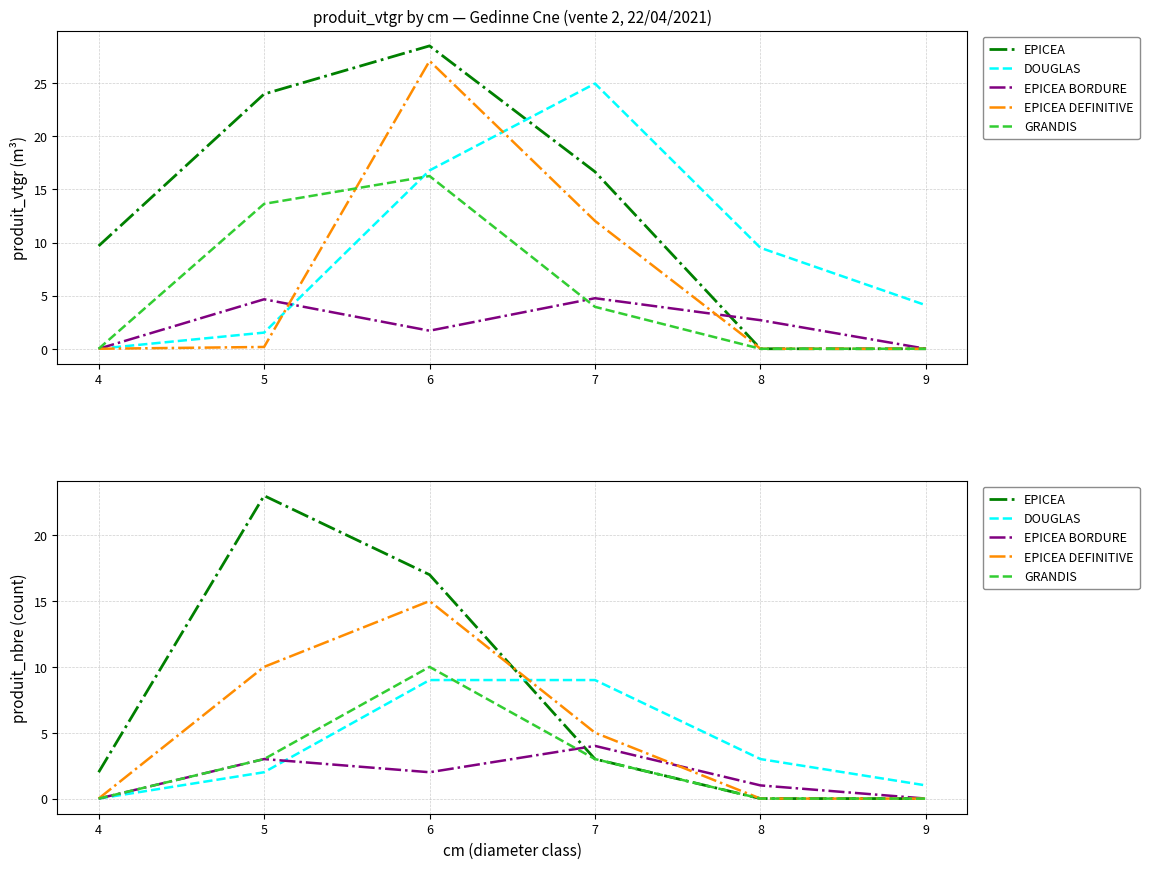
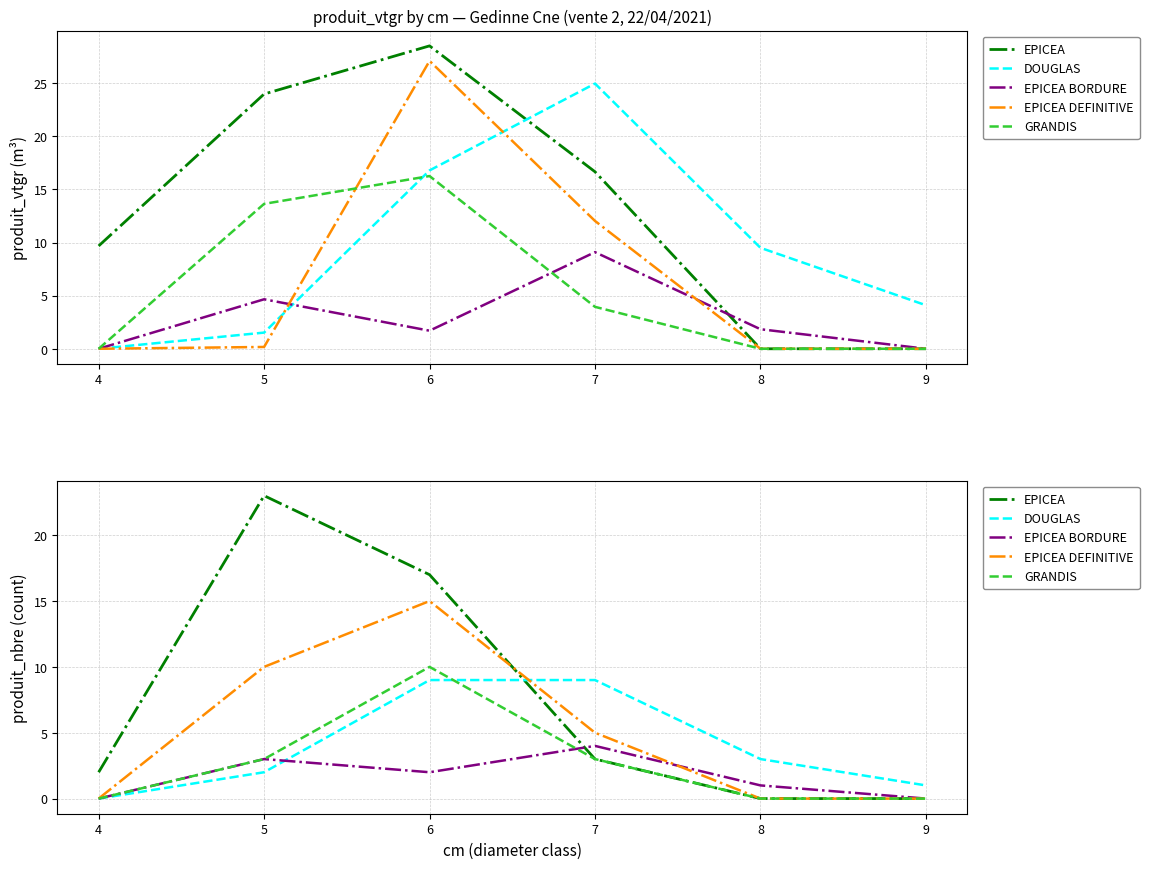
  {
    "produit_vtgr by cm — Gedinne Cne (vente 2, 22/04/2021)": {
      "EPICEA": {
        "4": 9.7,
        "5": 24.0,
        "6": 28.5,
        "7": 16.7
      },
      "DOUGLAS": {
        "5": 1.5,
        "6": 16.8,
        "7": 25.0,
        "8": 9.5,
        "9": 4.1
      },
      "EPICEA BORDURE": {
        "5": 4.7,
        "6": 1.7,
-       "7": 4.8,
-       "8": 2.7
+       "7": 9.1,
+       "8": 1.8
      },
      "EPICEA DEFINITIVE": {
        "5": 0.2,
        "6": 27.1,
        "7": 12.0
      },
      "GRANDIS": {
        "5": 13.6,
        "6": 16.3,
        "7": 3.9
      }
    }
  }
